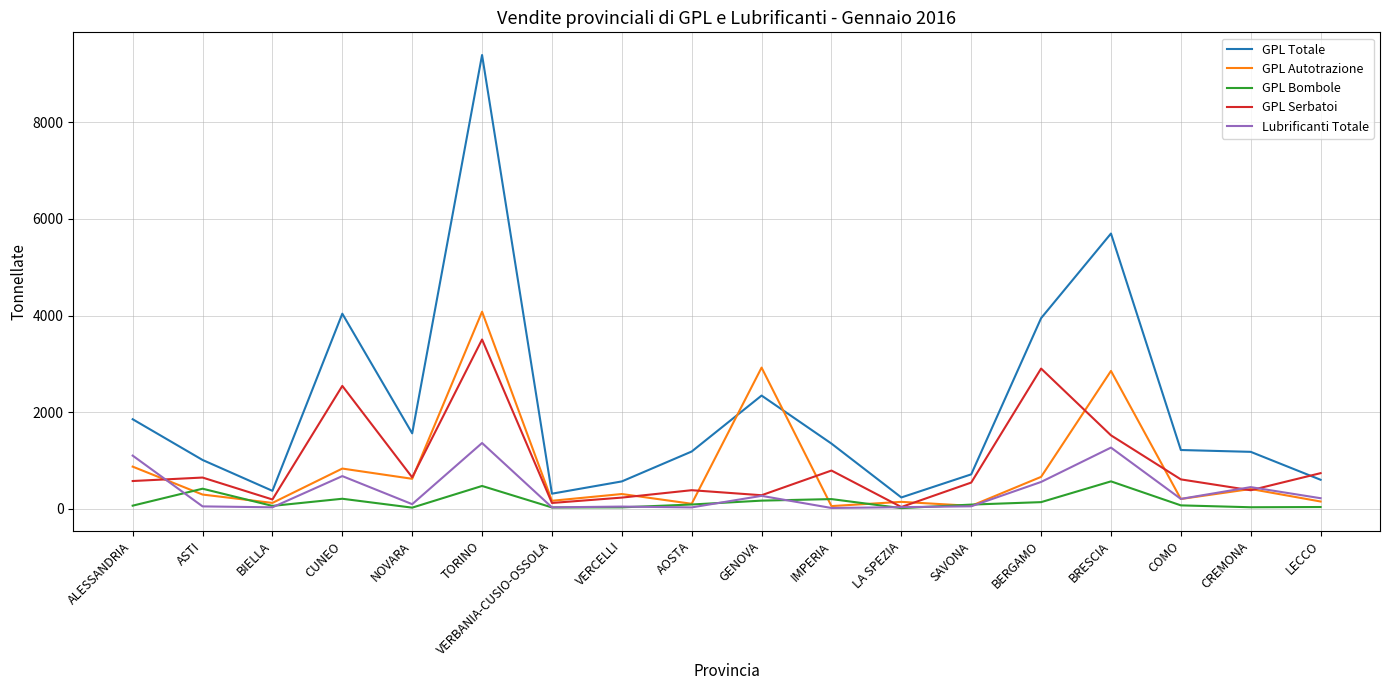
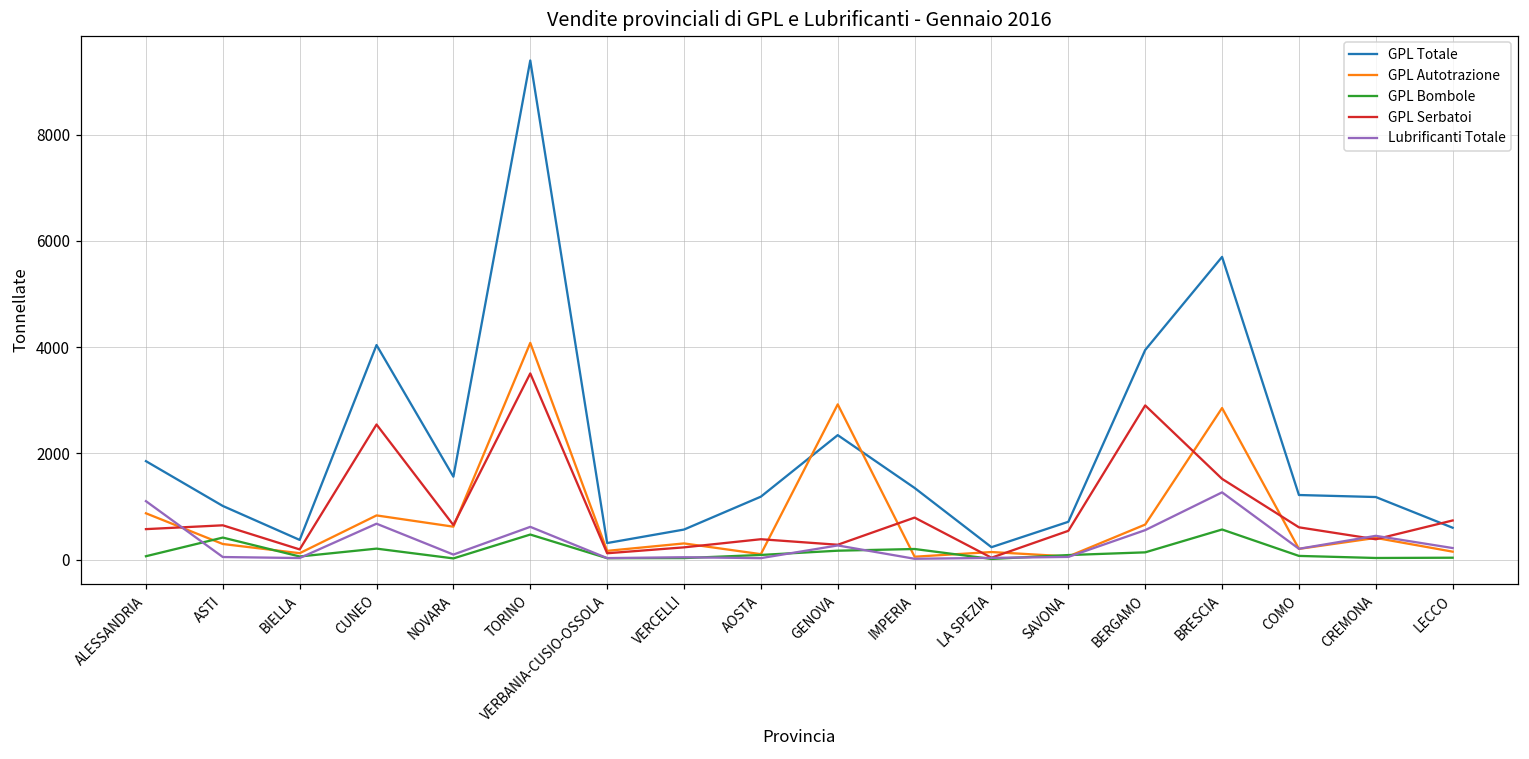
  {
    "GPL Totale": {
      "ALESSANDRIA": 1900,
      "ASTI": 1000,
      "BIELLA": 400,
      "CUNEO": 4000,
      "NOVARA": 1600,
      "TORINO": 9400,
      "VERBANIA-CUSIO-OSSOLA": 300,
      "VERCELLI": 600,
      "AOSTA": 1200,
      "GENOVA": 2300,
      "IMPERIA": 1300,
      "LA SPEZIA": 200,
      "SAVONA": 700,
      "BERGAMO": 3900,
      "BRESCIA": 5700,
      "COMO": 1200,
      "CREMONA": 1200,
      "LECCO": 600
    },
    "GPL Autotrazione": {
      "ALESSANDRIA": 900,
      "ASTI": 300,
      "BIELLA": 100,
      "CUNEO": 800,
      "TORINO": 4100,
      "VERCELLI": 300,
      "GENOVA": 2900,
      "LA SPEZIA": 100,
      "BERGAMO": 700,
      "BRESCIA": 2900,
      "LECCO": 200
    },
    "GPL Bombole": {
      "ALESSANDRIA": 100,
      "ASTI": 400,
      "CUNEO": 200,
      "NOVARA": 0,
      "TORINO": 500,
      "GENOVA": 200,
      "IMPERIA": 200,
      "BERGAMO": 100,
      "BRESCIA": 600,
      "COMO": 100,
      "CREMONA": 0,
      "LECCO": 0
    },
    "GPL Serbatoi": {
      "ALESSANDRIA": 600,
      "ASTI": 600,
      "BIELLA": 200,
      "CUNEO": 2500,
      "TORINO": 3500,
      "VERCELLI": 200,
      "AOSTA": 400,
      "IMPERIA": 800,
      "SAVONA": 500,
      "BERGAMO": 2900,
      "BRESCIA": 1500,
      "COMO": 600,
      "LECCO": 700
    },
    "Lubrificanti Totale": {
      "ALESSANDRIA": 1100,
      "ASTI": 0,
      "CUNEO": 700,
      "NOVARA": 100,
-     "TORINO": 1400,
+     "TORINO": 600,
      "AOSTA": 0,
      "BERGAMO": 600,
      "BRESCIA": 1300,
      "LECCO": 200
    }
  }
